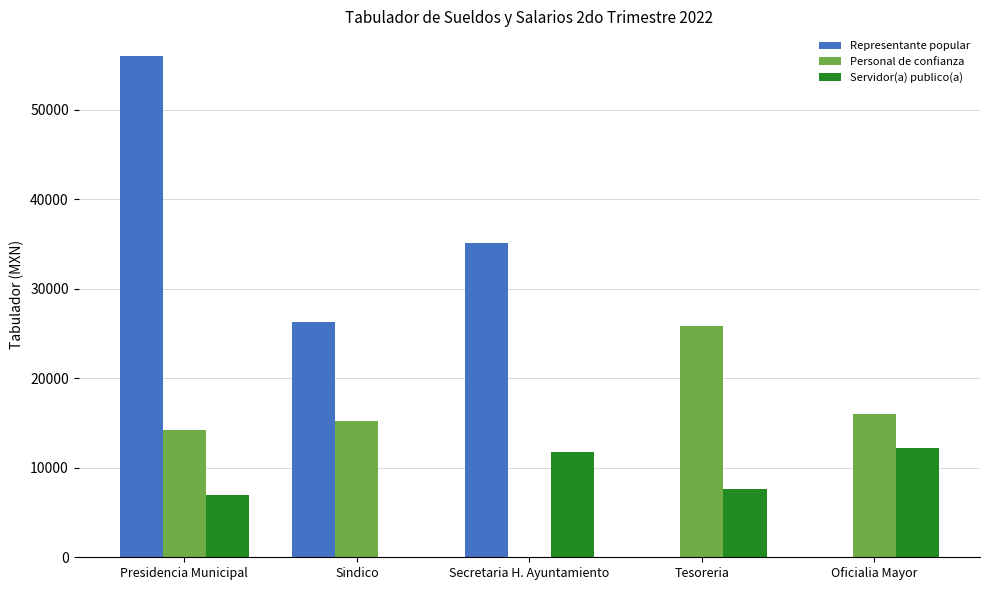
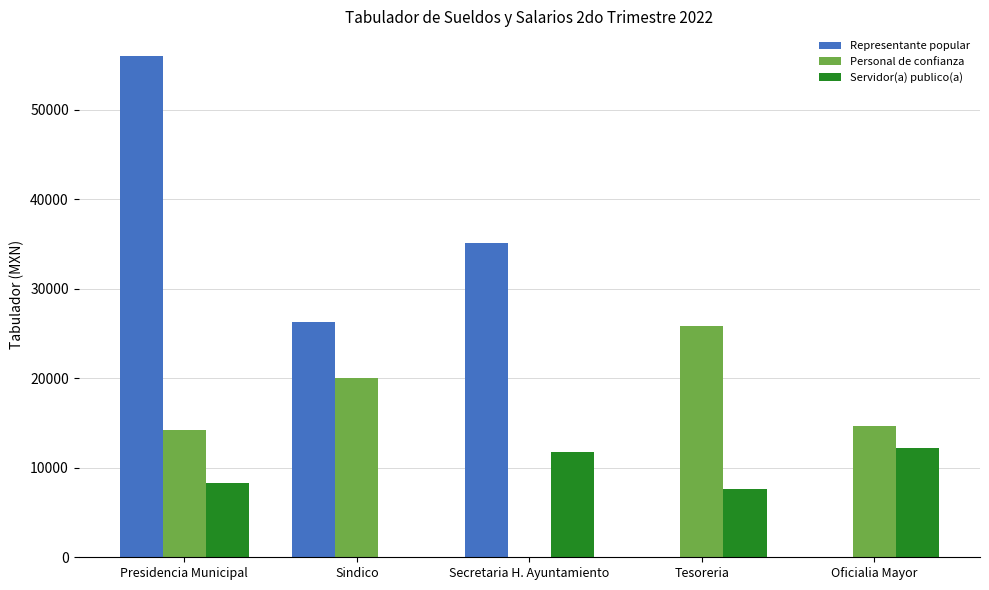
  {
    "Representante popular": {
      "Presidencia Municipal": 56000,
      "Sindico": 26000,
      "Secretaria H. Ayuntamiento": 35000,
      "Tesoreria": 0,
      "Oficialia Mayor": 0
    },
    "Personal de confianza": {
      "Presidencia Municipal": 14000,
-     "Sindico": 15000,
+     "Sindico": 20000,
      "Secretaria H. Ayuntamiento": 0,
      "Tesoreria": 26000,
-     "Oficialia Mayor": 16000
+     "Oficialia Mayor": 15000
    },
    "Servidor(a) publico(a)": {
-     "Presidencia Municipal": 7000,
+     "Presidencia Municipal": 8000,
      "Sindico": 0,
      "Secretaria H. Ayuntamiento": 12000,
      "Tesoreria": 8000,
      "Oficialia Mayor": 12000
    }
  }
